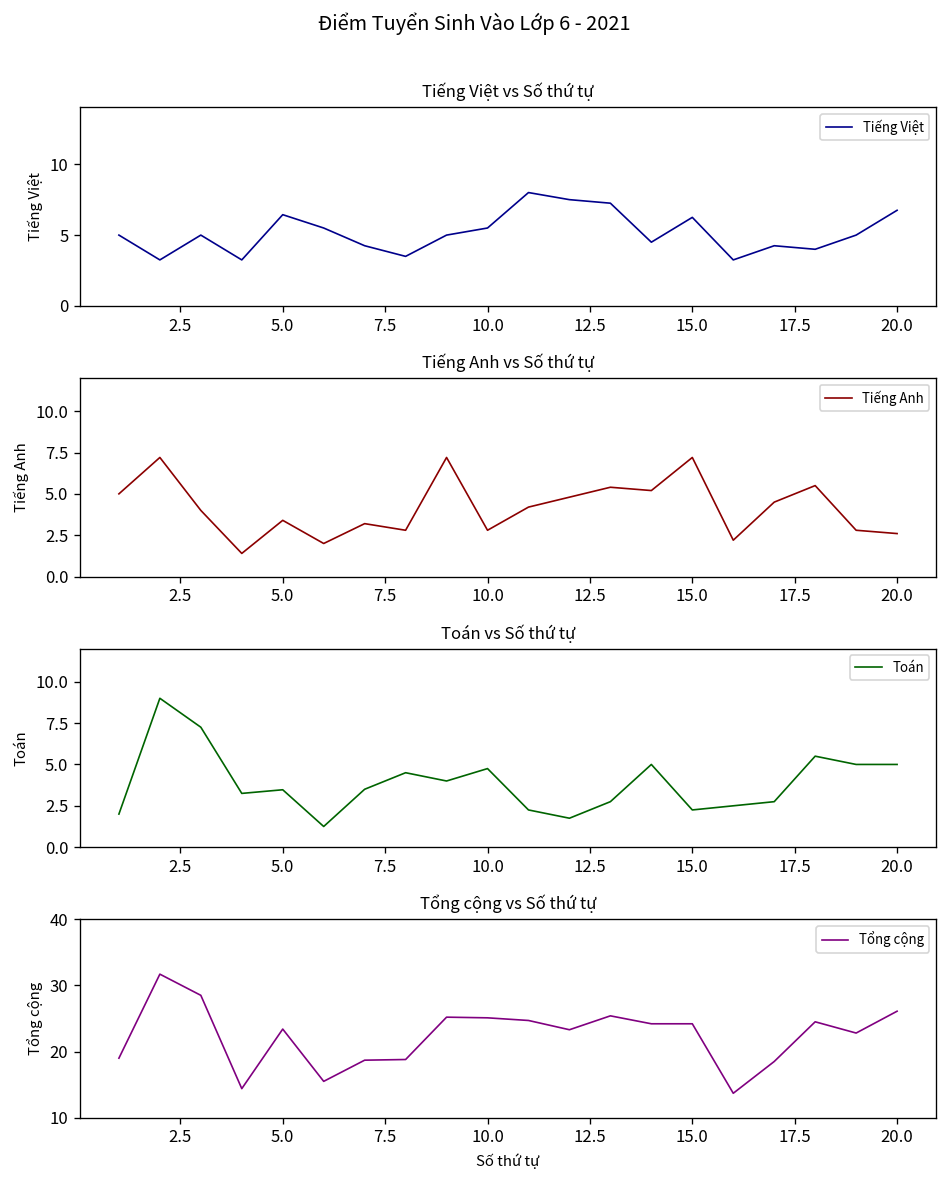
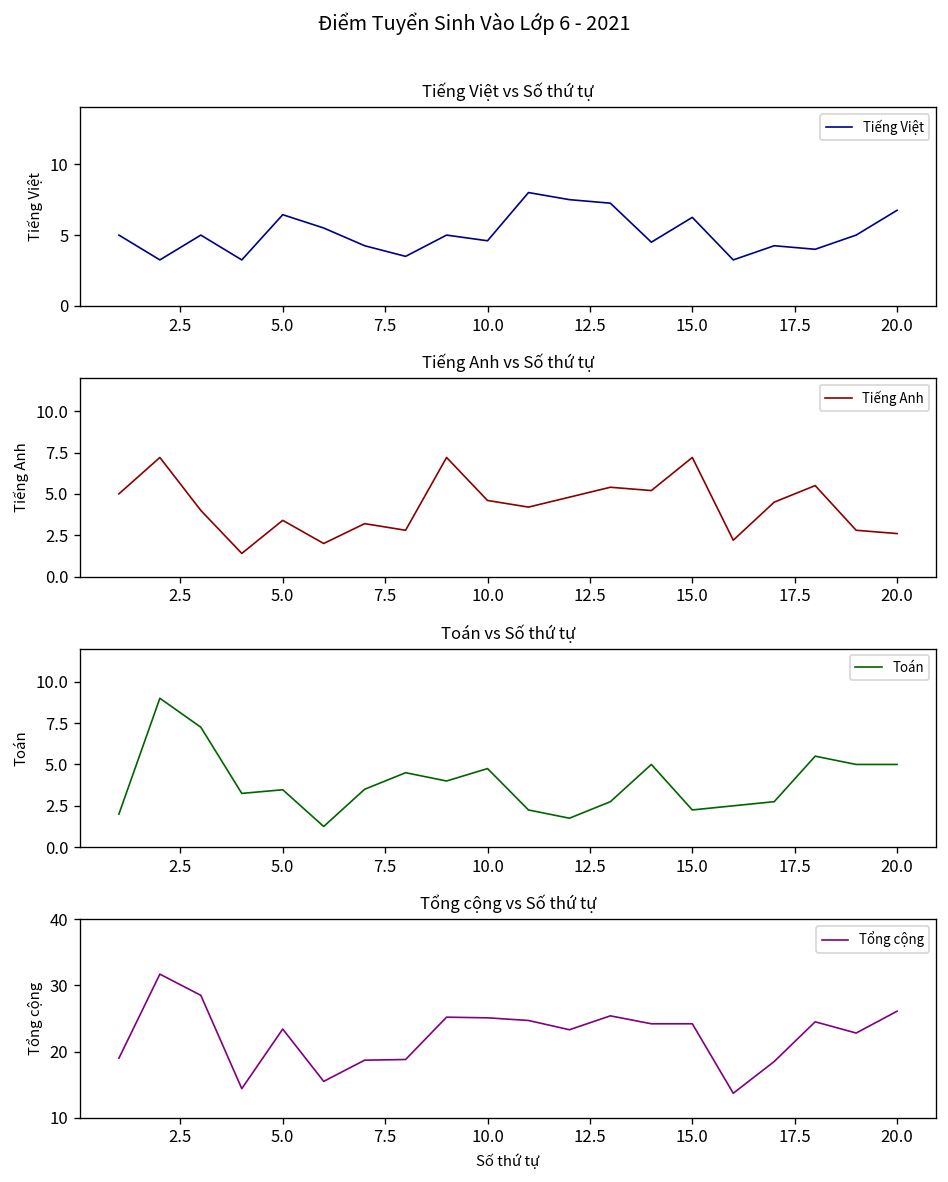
  {
    "Tiếng Việt vs Số thứ tự": {
      "5.0": 6.4,
-     "10.0": 5.5,
+     "10.0": 4.6,
      "15.0": 6.3,
      "20.0": 6.8
    },
    "Tiếng Anh vs Số thứ tự": {
      "5.0": 3.4,
-     "10.0": 2.8,
+     "10.0": 4.6,
      "15.0": 7.2,
      "20.0": 2.6
    },
    "Toán vs Số thứ tự": {
      "5.0": 3.5,
      "10.0": 4.8,
      "15.0": 2.3,
      "20.0": 5.0
    },
    "Tổng cộng vs Số thứ tự": {
      "5.0": 23,
      "10.0": 25,
      "15.0": 24,
      "20.0": 26
    }
  }
